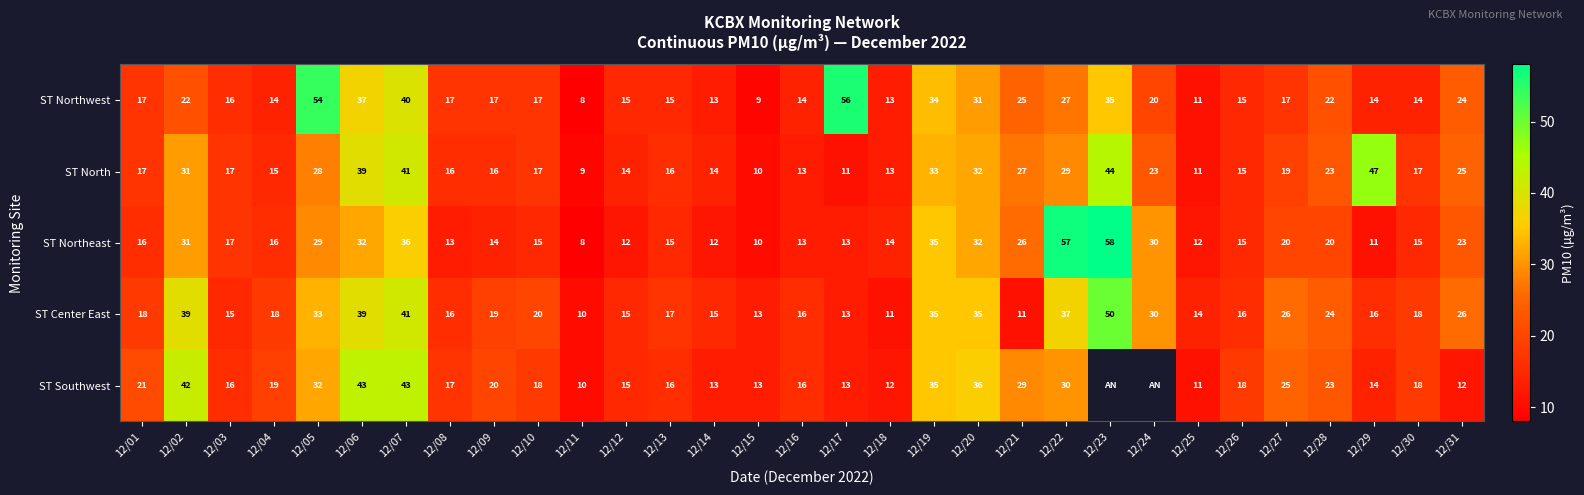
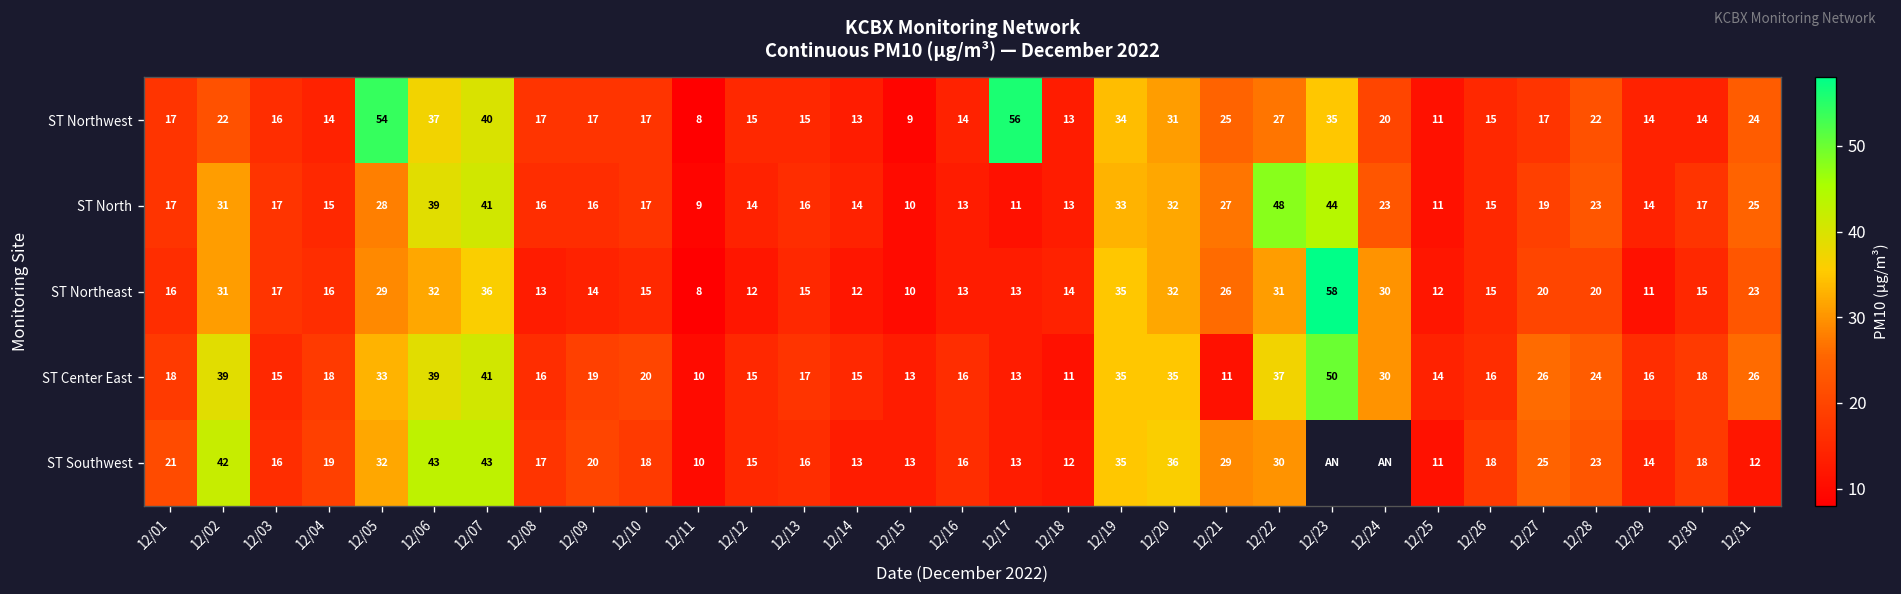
  {
    "ST Northwest": {
      "12/01": 17,
      "12/02": 22,
      "12/03": 16,
      "12/04": 14,
      "12/05": 54,
      "12/06": 37,
      "12/07": 40,
      "12/08": 17,
      "12/09": 17,
      "12/10": 17,
      "12/11": 8,
      "12/12": 15,
      "12/13": 15,
      "12/14": 13,
      "12/15": 9,
      "12/16": 14,
      "12/17": 56,
      "12/18": 13,
      "12/19": 34,
      "12/20": 31,
      "12/21": 25,
      "12/22": 27,
      "12/23": 35,
      "12/24": 20,
      "12/25": 11,
      "12/26": 15,
      "12/27": 17,
      "12/28": 22,
      "12/29": 14,
      "12/30": 14,
      "12/31": 24
    },
    "ST North": {
      "12/01": 17,
      "12/02": 31,
      "12/03": 17,
      "12/04": 15,
      "12/05": 28,
      "12/06": 39,
      "12/07": 41,
      "12/08": 16,
      "12/09": 16,
      "12/10": 17,
      "12/11": 9,
      "12/12": 14,
      "12/13": 16,
      "12/14": 14,
      "12/15": 10,
      "12/16": 13,
      "12/17": 11,
      "12/18": 13,
      "12/19": 33,
      "12/20": 32,
      "12/21": 27,
-     "12/22": 29,
+     "12/22": 48,
      "12/23": 44,
      "12/24": 23,
      "12/25": 11,
      "12/26": 15,
      "12/27": 19,
      "12/28": 23,
-     "12/29": 47,
+     "12/29": 14,
      "12/30": 17,
      "12/31": 25
    },
    "ST Northeast": {
      "12/01": 16,
      "12/02": 31,
      "12/03": 17,
      "12/04": 16,
      "12/05": 29,
      "12/06": 32,
      "12/07": 36,
      "12/08": 13,
      "12/09": 14,
      "12/10": 15,
      "12/11": 8,
      "12/12": 12,
      "12/13": 15,
      "12/14": 12,
      "12/15": 10,
      "12/16": 13,
      "12/17": 13,
      "12/18": 14,
      "12/19": 35,
      "12/20": 32,
      "12/21": 26,
-     "12/22": 57,
+     "12/22": 31,
      "12/23": 58,
      "12/24": 30,
      "12/25": 12,
      "12/26": 15,
      "12/27": 20,
      "12/28": 20,
      "12/29": 11,
      "12/30": 15,
      "12/31": 23
    },
    "ST Center East": {
      "12/01": 18,
      "12/02": 39,
      "12/03": 15,
      "12/04": 18,
      "12/05": 33,
      "12/06": 39,
      "12/07": 41,
      "12/08": 16,
      "12/09": 19,
      "12/10": 20,
      "12/11": 10,
      "12/12": 15,
      "12/13": 17,
      "12/14": 15,
      "12/15": 13,
      "12/16": 16,
      "12/17": 13,
      "12/18": 11,
      "12/19": 35,
      "12/20": 35,
      "12/21": 11,
      "12/22": 37,
      "12/23": 50,
      "12/24": 30,
      "12/25": 14,
      "12/26": 16,
      "12/27": 26,
      "12/28": 24,
      "12/29": 16,
      "12/30": 18,
      "12/31": 26
    },
    "ST Southwest": {
      "12/01": 21,
      "12/02": 42,
      "12/03": 16,
      "12/04": 19,
      "12/05": 32,
      "12/06": 43,
      "12/07": 43,
      "12/08": 17,
      "12/09": 20,
      "12/10": 18,
      "12/11": 10,
      "12/12": 15,
      "12/13": 16,
      "12/14": 13,
      "12/15": 13,
      "12/16": 16,
      "12/17": 13,
      "12/18": 12,
      "12/19": 35,
      "12/20": 36,
      "12/21": 29,
      "12/22": 30,
      "12/25": 11,
      "12/26": 18,
      "12/27": 25,
      "12/28": 23,
      "12/29": 14,
      "12/30": 18,
      "12/31": 12
    }
  }
